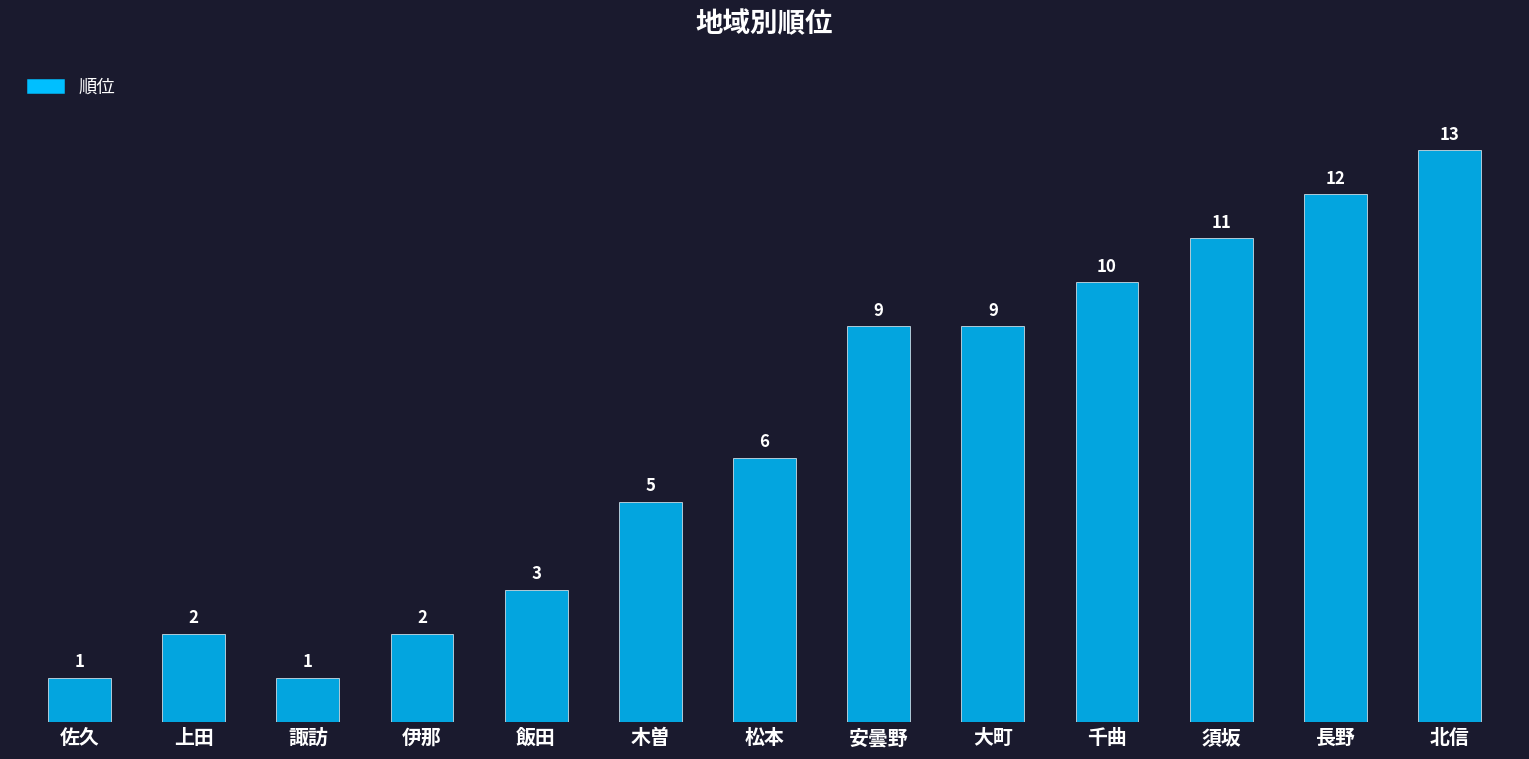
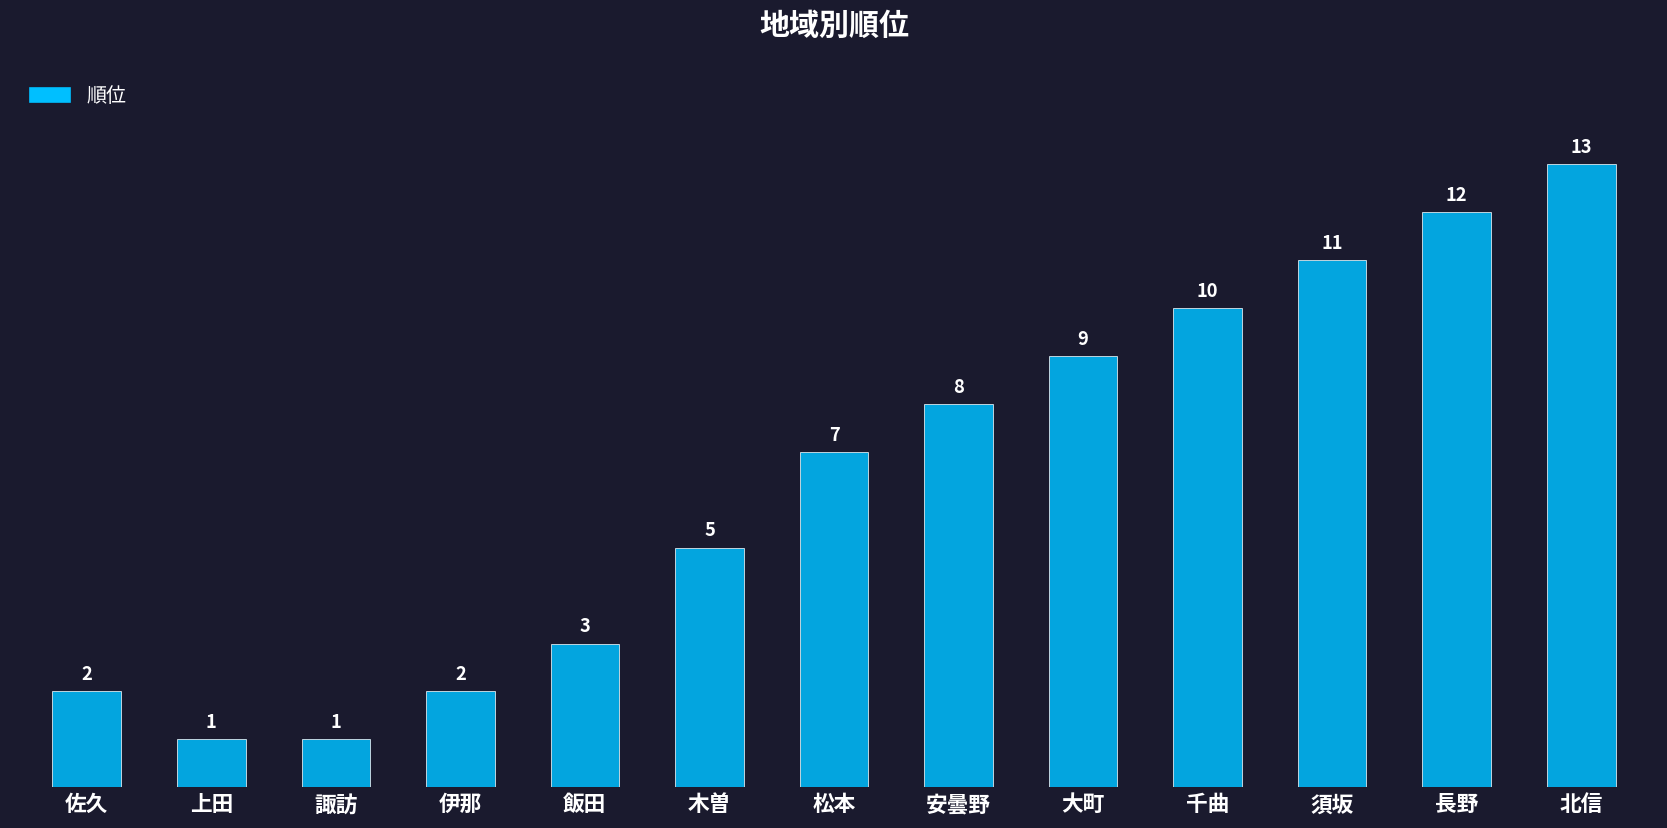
  {
-   "佐久": 1,
-   "上田": 2,
+   "佐久": 2,
+   "上田": 1,
    "諏訪": 1,
    "伊那": 2,
    "飯田": 3,
    "木曽": 5,
-   "松本": 6,
-   "安曇野": 9,
+   "松本": 7,
+   "安曇野": 8,
    "大町": 9,
    "千曲": 10,
    "須坂": 11,
    "長野": 12,
    "北信": 13
  }
